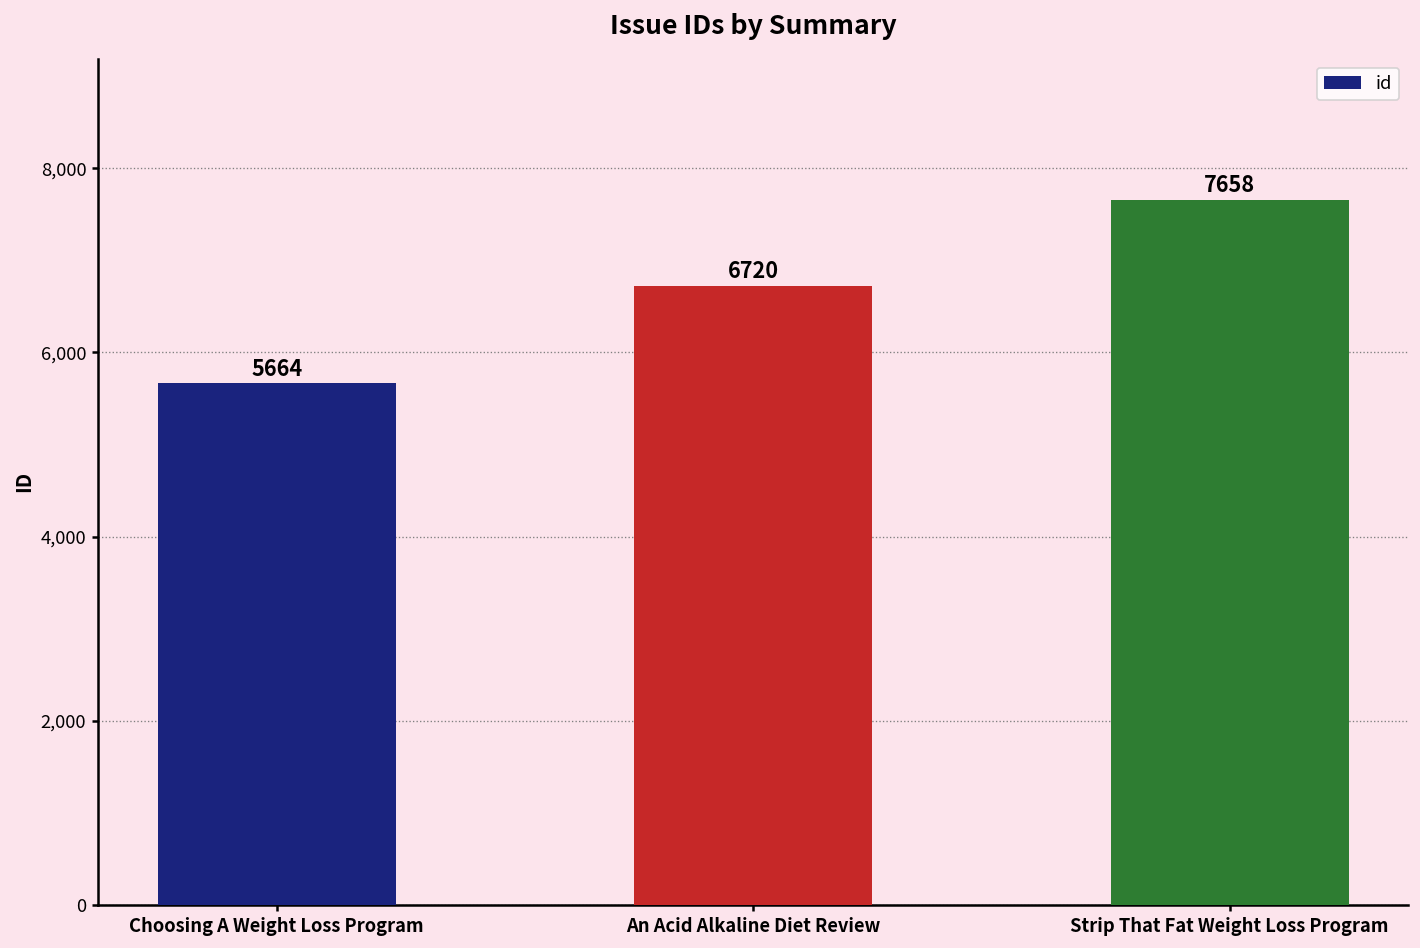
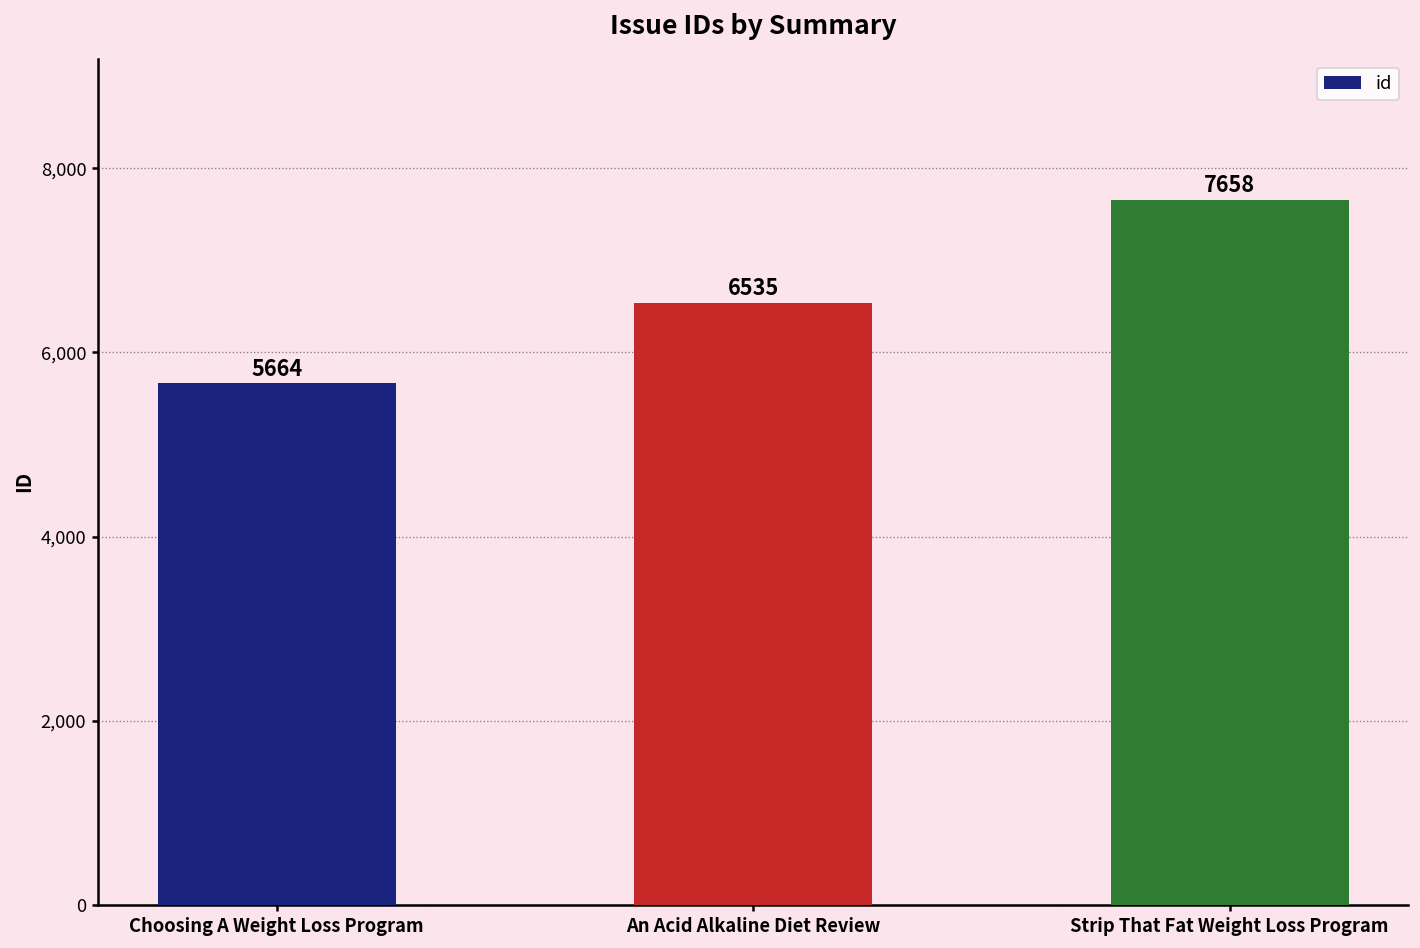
  {
    "Choosing A Weight Loss Program": 5664,
-   "An Acid Alkaline Diet Review": 6720,
+   "An Acid Alkaline Diet Review": 6535,
    "Strip That Fat Weight Loss Program": 7658
  }
